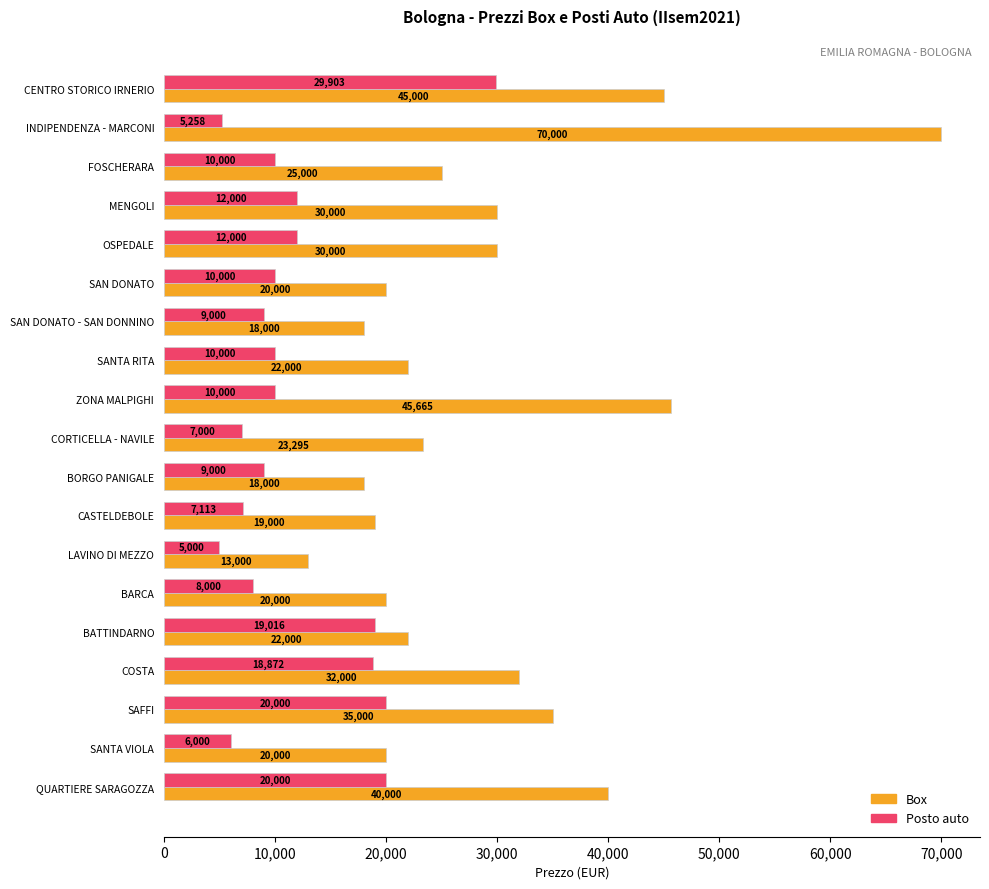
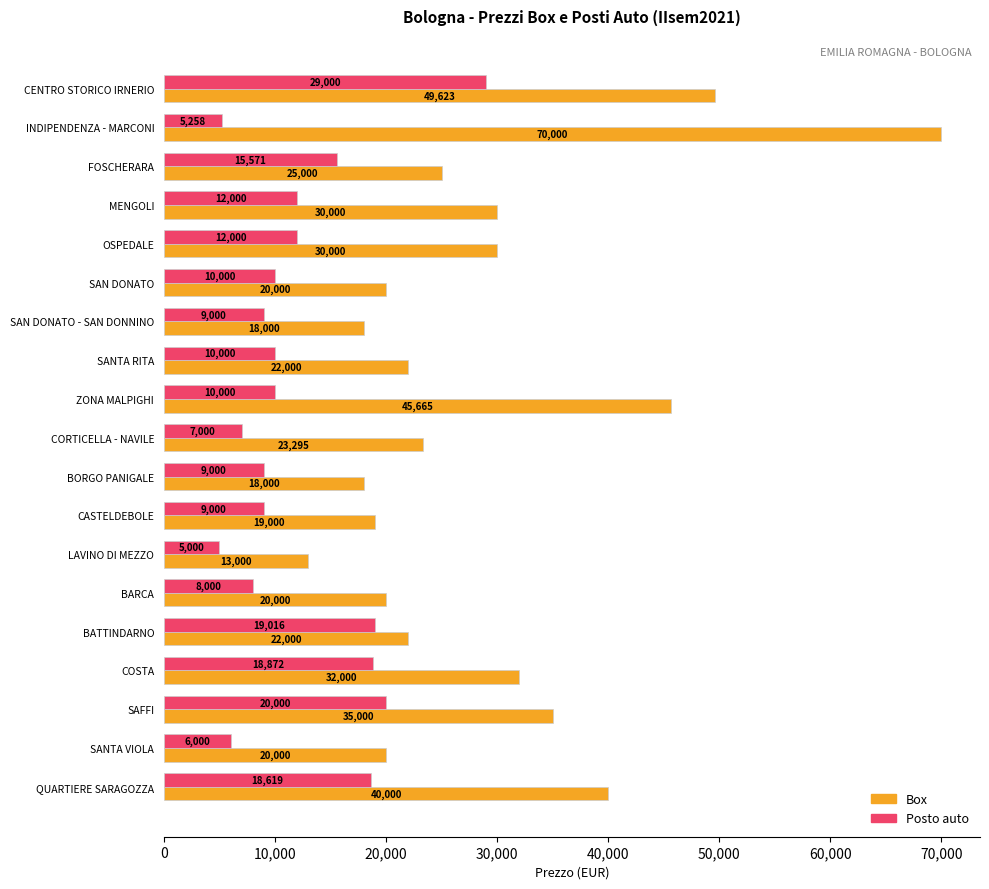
  {
    "Box": {
-     "CENTRO STORICO IRNERIO": "45,000",
+     "CENTRO STORICO IRNERIO": "49,623",
      "INDIPENDENZA - MARCONI": "70,000",
      "FOSCHERARA": "25,000",
      "MENGOLI": "30,000",
      "OSPEDALE": "30,000",
      "SAN DONATO": "20,000",
      "SAN DONATO - SAN DONNINO": "18,000",
      "SANTA RITA": "22,000",
      "ZONA MALPIGHI": "45,665",
      "CORTICELLA - NAVILE": "23,295",
      "BORGO PANIGALE": "18,000",
      "CASTELDEBOLE": "19,000",
      "LAVINO DI MEZZO": "13,000",
      "BARCA": "20,000",
      "BATTINDARNO": "22,000",
      "COSTA": "32,000",
      "SAFFI": "35,000",
      "SANTA VIOLA": "20,000",
      "QUARTIERE SARAGOZZA": "40,000"
    },
    "Posto auto": {
-     "CENTRO STORICO IRNERIO": "29,903",
+     "CENTRO STORICO IRNERIO": "29,000",
      "INDIPENDENZA - MARCONI": "5,258",
-     "FOSCHERARA": "10,000",
+     "FOSCHERARA": "15,571",
      "MENGOLI": "12,000",
      "OSPEDALE": "12,000",
      "SAN DONATO": "10,000",
      "SAN DONATO - SAN DONNINO": "9,000",
      "SANTA RITA": "10,000",
      "ZONA MALPIGHI": "10,000",
      "CORTICELLA - NAVILE": "7,000",
      "BORGO PANIGALE": "9,000",
-     "CASTELDEBOLE": "7,113",
+     "CASTELDEBOLE": "9,000",
      "LAVINO DI MEZZO": "5,000",
      "BARCA": "8,000",
      "BATTINDARNO": "19,016",
      "COSTA": "18,872",
      "SAFFI": "20,000",
      "SANTA VIOLA": "6,000",
-     "QUARTIERE SARAGOZZA": "20,000"
+     "QUARTIERE SARAGOZZA": "18,619"
    }
  }
